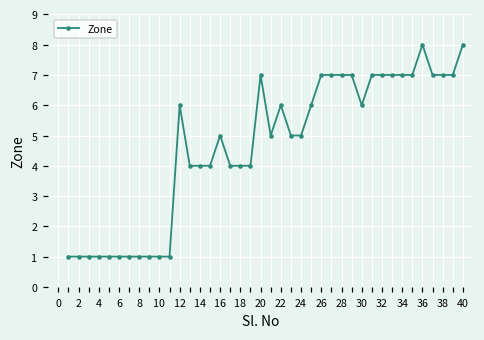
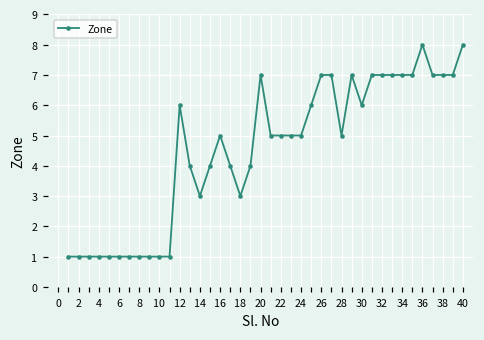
  {
    "2": 1,
    "4": 1,
    "6": 1,
    "8": 1,
    "10": 1,
    "12": 6,
-   "14": 4,
+   "14": 3,
    "16": 5,
-   "18": 4,
+   "18": 3,
    "20": 7,
-   "22": 6,
+   "22": 5,
    "24": 5,
    "26": 7,
-   "28": 7,
+   "28": 5,
    "30": 6,
    "32": 7,
    "34": 7,
    "36": 8,
    "38": 7,
    "40": 8
  }
